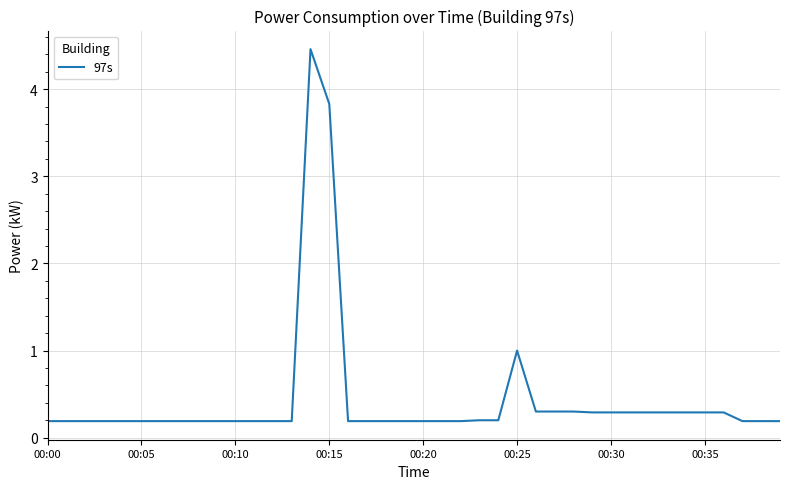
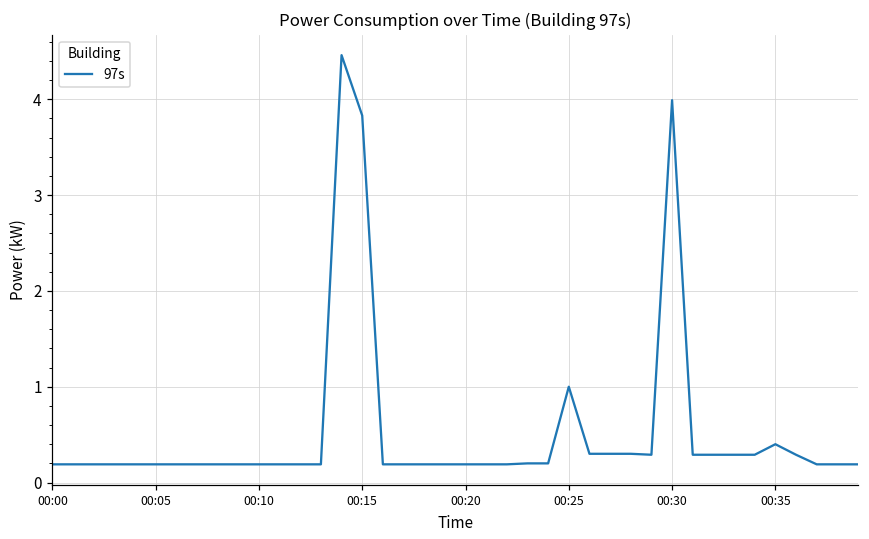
  {
    "00:00": 0.2,
    "00:05": 0.2,
    "00:10": 0.2,
    "00:15": 3.8,
    "00:20": 0.2,
    "00:25": 1.0,
-   "00:30": 0.3,
-   "00:35": 0.3
+   "00:30": 4.0,
+   "00:35": 0.4
  }
